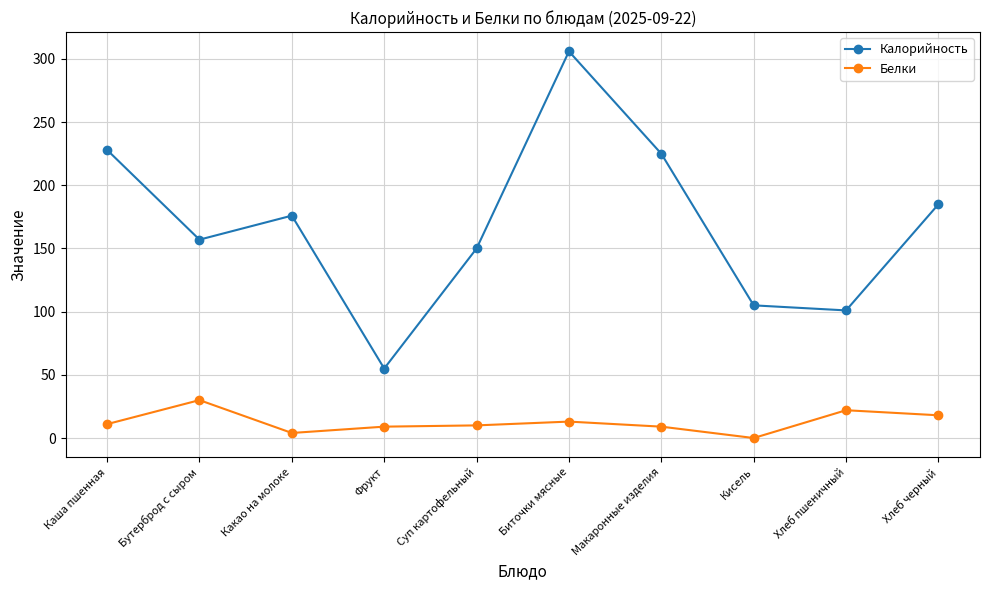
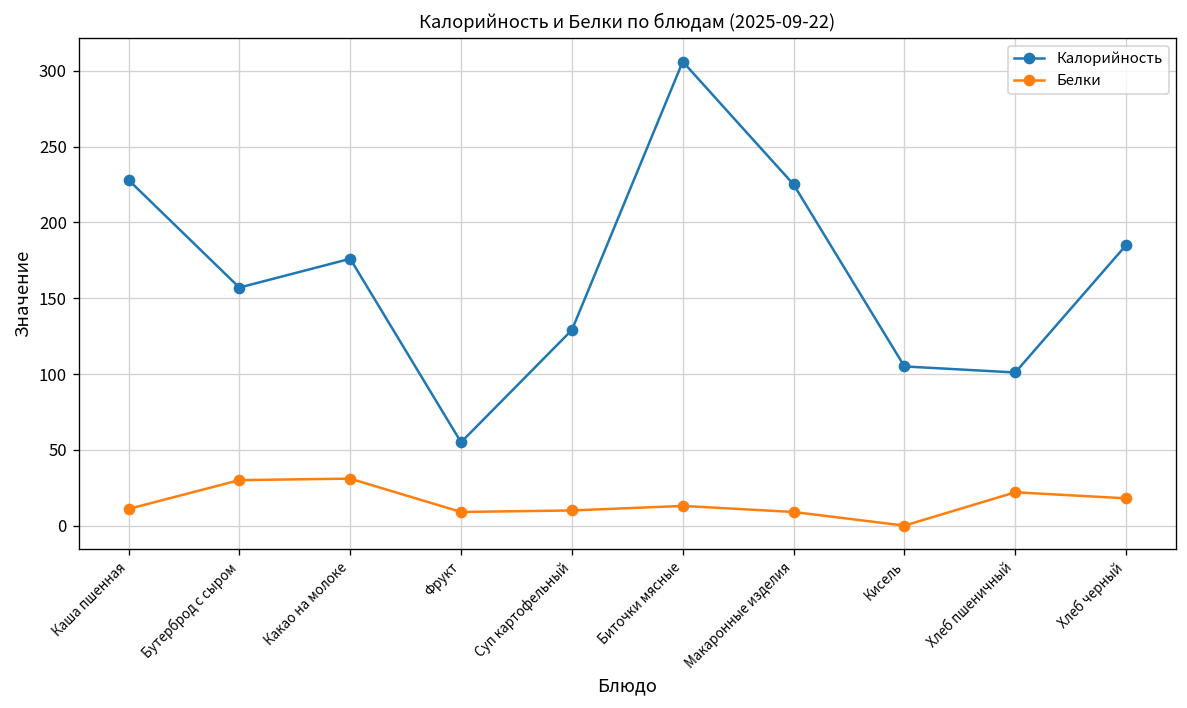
  {
    "Калорийность": {
      "Каша пшенная": 228,
      "Бутерброд с сыром": 157,
      "Какао на молоке": 176,
      "Фрукт": 55,
-     "Суп картофельный": 150,
+     "Суп картофельный": 129,
      "Биточки мясные": 306,
      "Макаронные изделия": 225,
      "Кисель": 105,
      "Хлеб пшеничный": 101,
      "Хлеб черный": 185
    },
    "Белки": {
      "Каша пшенная": 11,
      "Бутерброд с сыром": 30,
-     "Какао на молоке": 4,
+     "Какао на молоке": 31,
      "Фрукт": 9,
      "Суп картофельный": 10,
      "Биточки мясные": 13,
      "Макаронные изделия": 9,
      "Кисель": 0,
      "Хлеб пшеничный": 22,
      "Хлеб черный": 18
    }
  }
